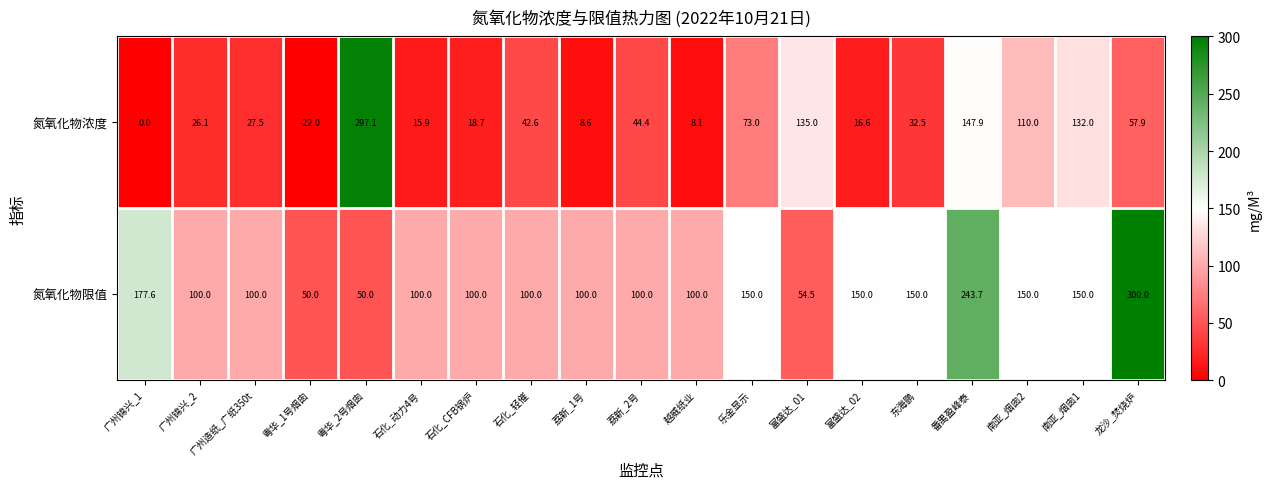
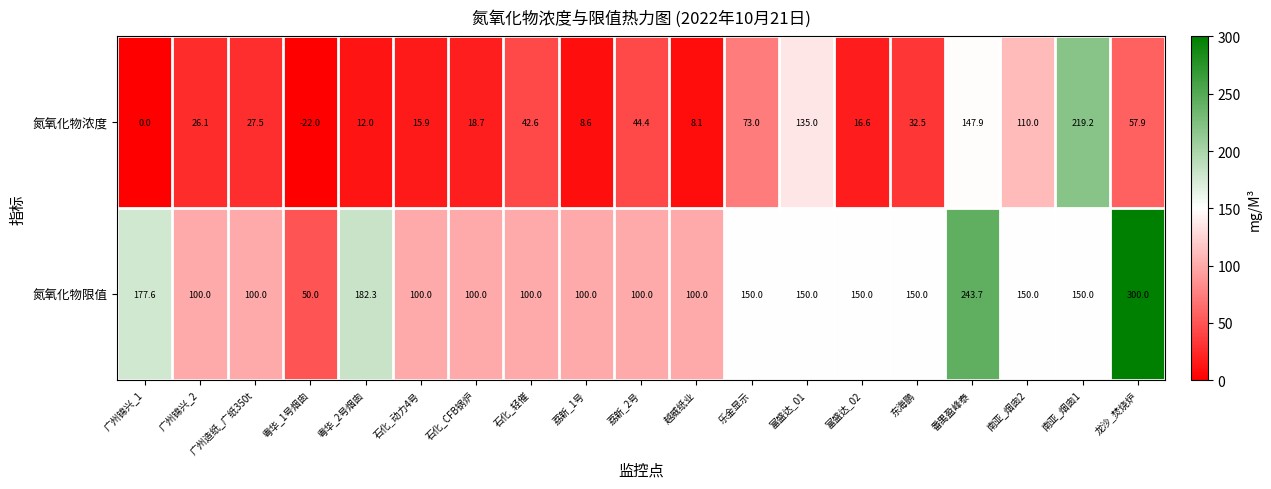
  {
    "氮氧化物浓度": {
      "广州锦兴_1": 0.0,
      "广州锦兴_2": 26.1,
      "广州造纸_广纸350t": 27.5,
      "粤华_1号烟囱": -22.0,
-     "粤华_2号烟囱": 297.1,
+     "粤华_2号烟囱": 12.0,
      "石化_动力4号": 15.9,
      "石化_CFB锅炉": 18.7,
      "石化_轻催": 42.6,
      "荔新_1号": 8.6,
      "荔新_2号": 44.4,
      "越威纸业": 8.1,
      "乐金显示": 73.0,
      "富盛达_01": 135.0,
      "富盛达_02": 16.6,
      "东海鹏": 32.5,
      "番禺盈峰泰": 147.9,
      "南亚_烟囱2": 110.0,
-     "南亚_烟囱1": 132.0,
+     "南亚_烟囱1": 219.2,
      "龙沙_焚烧炉": 57.9
    },
    "氮氧化物限值": {
      "广州锦兴_1": 177.6,
      "广州锦兴_2": 100.0,
      "广州造纸_广纸350t": 100.0,
      "粤华_1号烟囱": 50.0,
-     "粤华_2号烟囱": 50.0,
+     "粤华_2号烟囱": 182.3,
      "石化_动力4号": 100.0,
      "石化_CFB锅炉": 100.0,
      "石化_轻催": 100.0,
      "荔新_1号": 100.0,
      "荔新_2号": 100.0,
      "越威纸业": 100.0,
      "乐金显示": 150.0,
-     "富盛达_01": 54.5,
+     "富盛达_01": 150.0,
      "富盛达_02": 150.0,
      "东海鹏": 150.0,
      "番禺盈峰泰": 243.7,
      "南亚_烟囱2": 150.0,
      "南亚_烟囱1": 150.0,
      "龙沙_焚烧炉": 300.0
    }
  }
